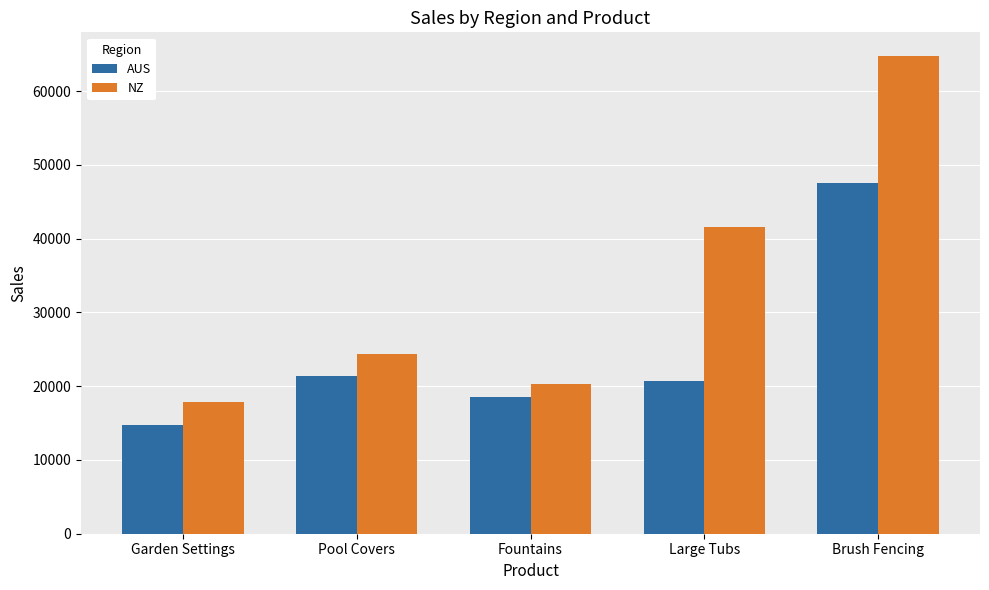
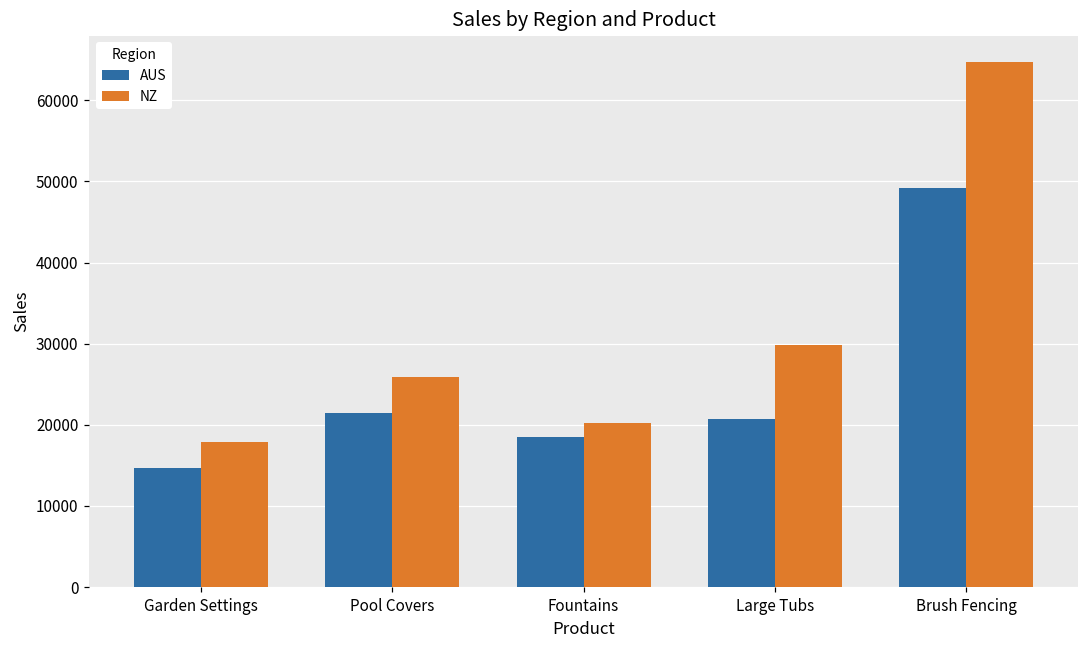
  {
    "AUS": {
      "Garden Settings": 15000,
      "Pool Covers": 21000,
      "Fountains": 18000,
      "Large Tubs": 21000,
-     "Brush Fencing": 48000
+     "Brush Fencing": 49000
    },
    "NZ": {
      "Garden Settings": 18000,
-     "Pool Covers": 24000,
+     "Pool Covers": 26000,
      "Fountains": 20000,
-     "Large Tubs": 42000,
+     "Large Tubs": 30000,
      "Brush Fencing": 65000
    }
  }
